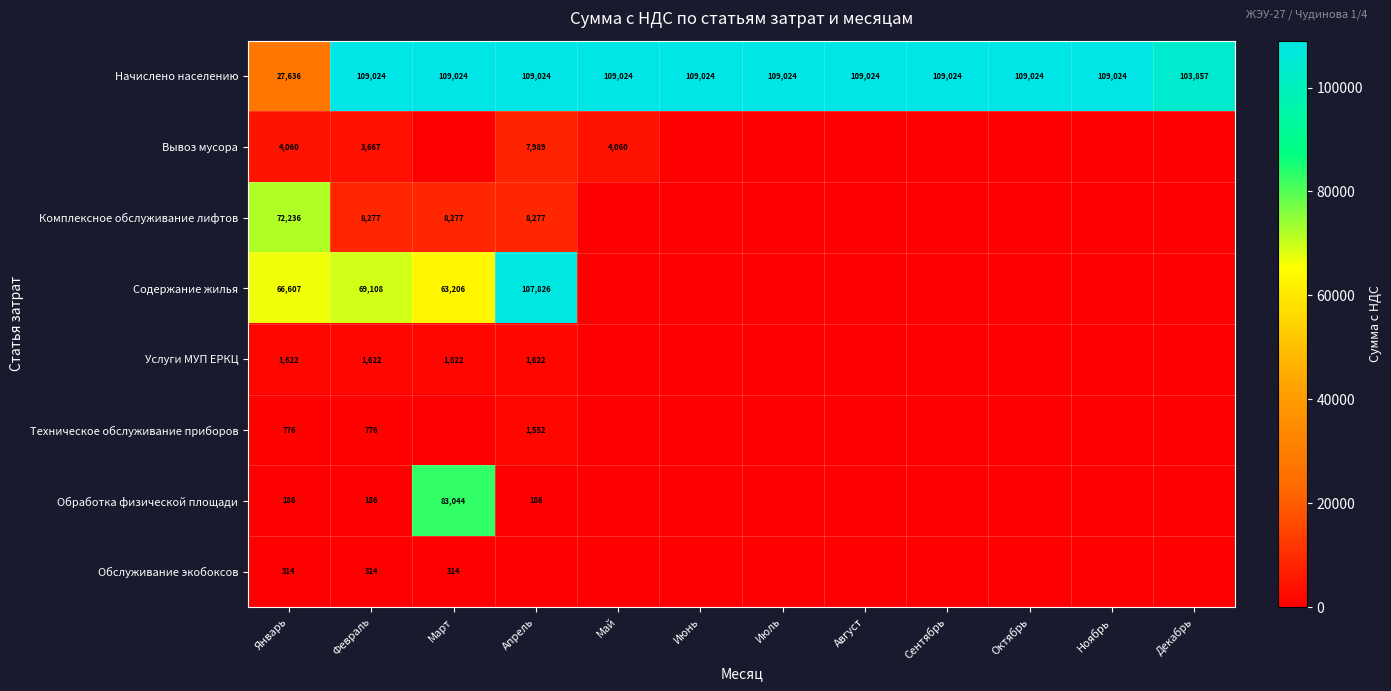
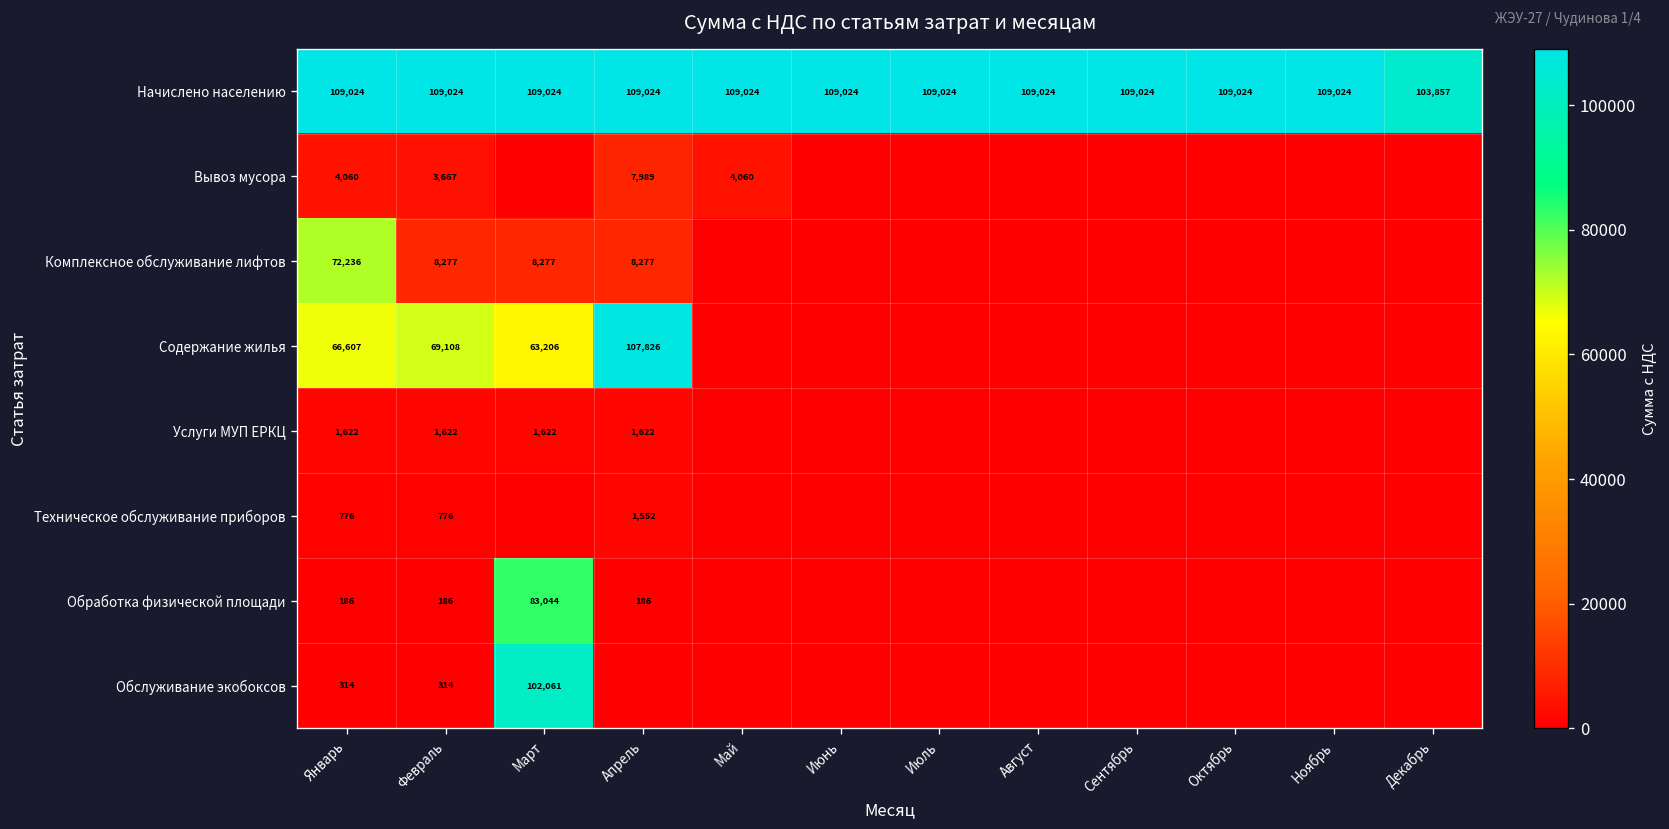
  {
    "Начислено населению": {
-     "Январь": "27,636",
+     "Январь": "109,024",
      "Февраль": "109,024",
      "Март": "109,024",
      "Апрель": "109,024",
      "Май": "109,024",
      "Июнь": "109,024",
      "Июль": "109,024",
      "Август": "109,024",
      "Сентябрь": "109,024",
      "Октябрь": "109,024",
      "Ноябрь": "109,024",
      "Декабрь": "103,857"
    },
    "Вывоз мусора": {
      "Январь": "4,060",
      "Февраль": "3,667",
      "Апрель": "7,989",
      "Май": "4,060"
    },
    "Комплексное обслуживание лифтов": {
      "Январь": "72,236",
      "Февраль": "8,277",
      "Март": "8,277",
      "Апрель": "8,277"
    },
    "Содержание жилья": {
      "Январь": "66,607",
      "Февраль": "69,108",
      "Март": "63,206",
      "Апрель": "107,826"
    },
    "Услуги МУП ЕРКЦ": {
      "Январь": "1,622",
      "Февраль": "1,622",
      "Март": "1,622",
      "Апрель": "1,622"
    },
    "Техническое обслуживание приборов": {
      "Январь": "776",
      "Февраль": "776",
      "Апрель": "1,552"
    },
    "Обработка физической площади": {
      "Январь": "186",
      "Февраль": "186",
      "Март": "83,044",
      "Апрель": "186"
    },
    "Обслуживание экобоксов": {
      "Январь": "314",
      "Февраль": "314",
-     "Март": "314"
+     "Март": "102,061"
    }
  }
